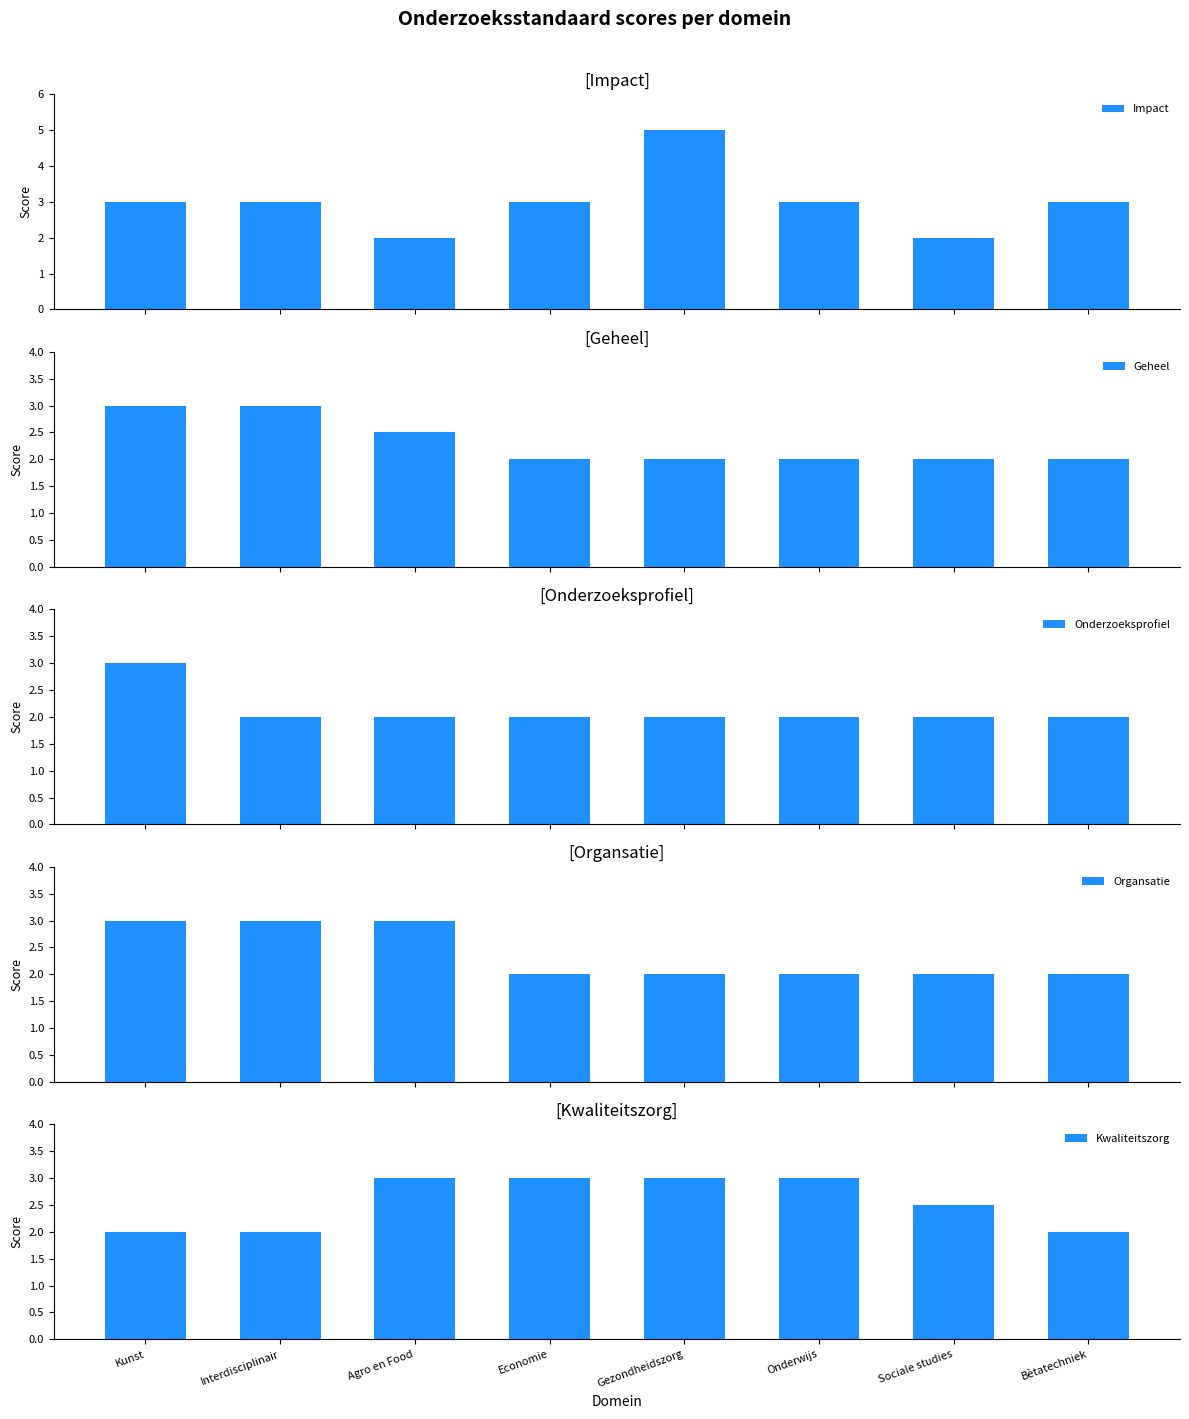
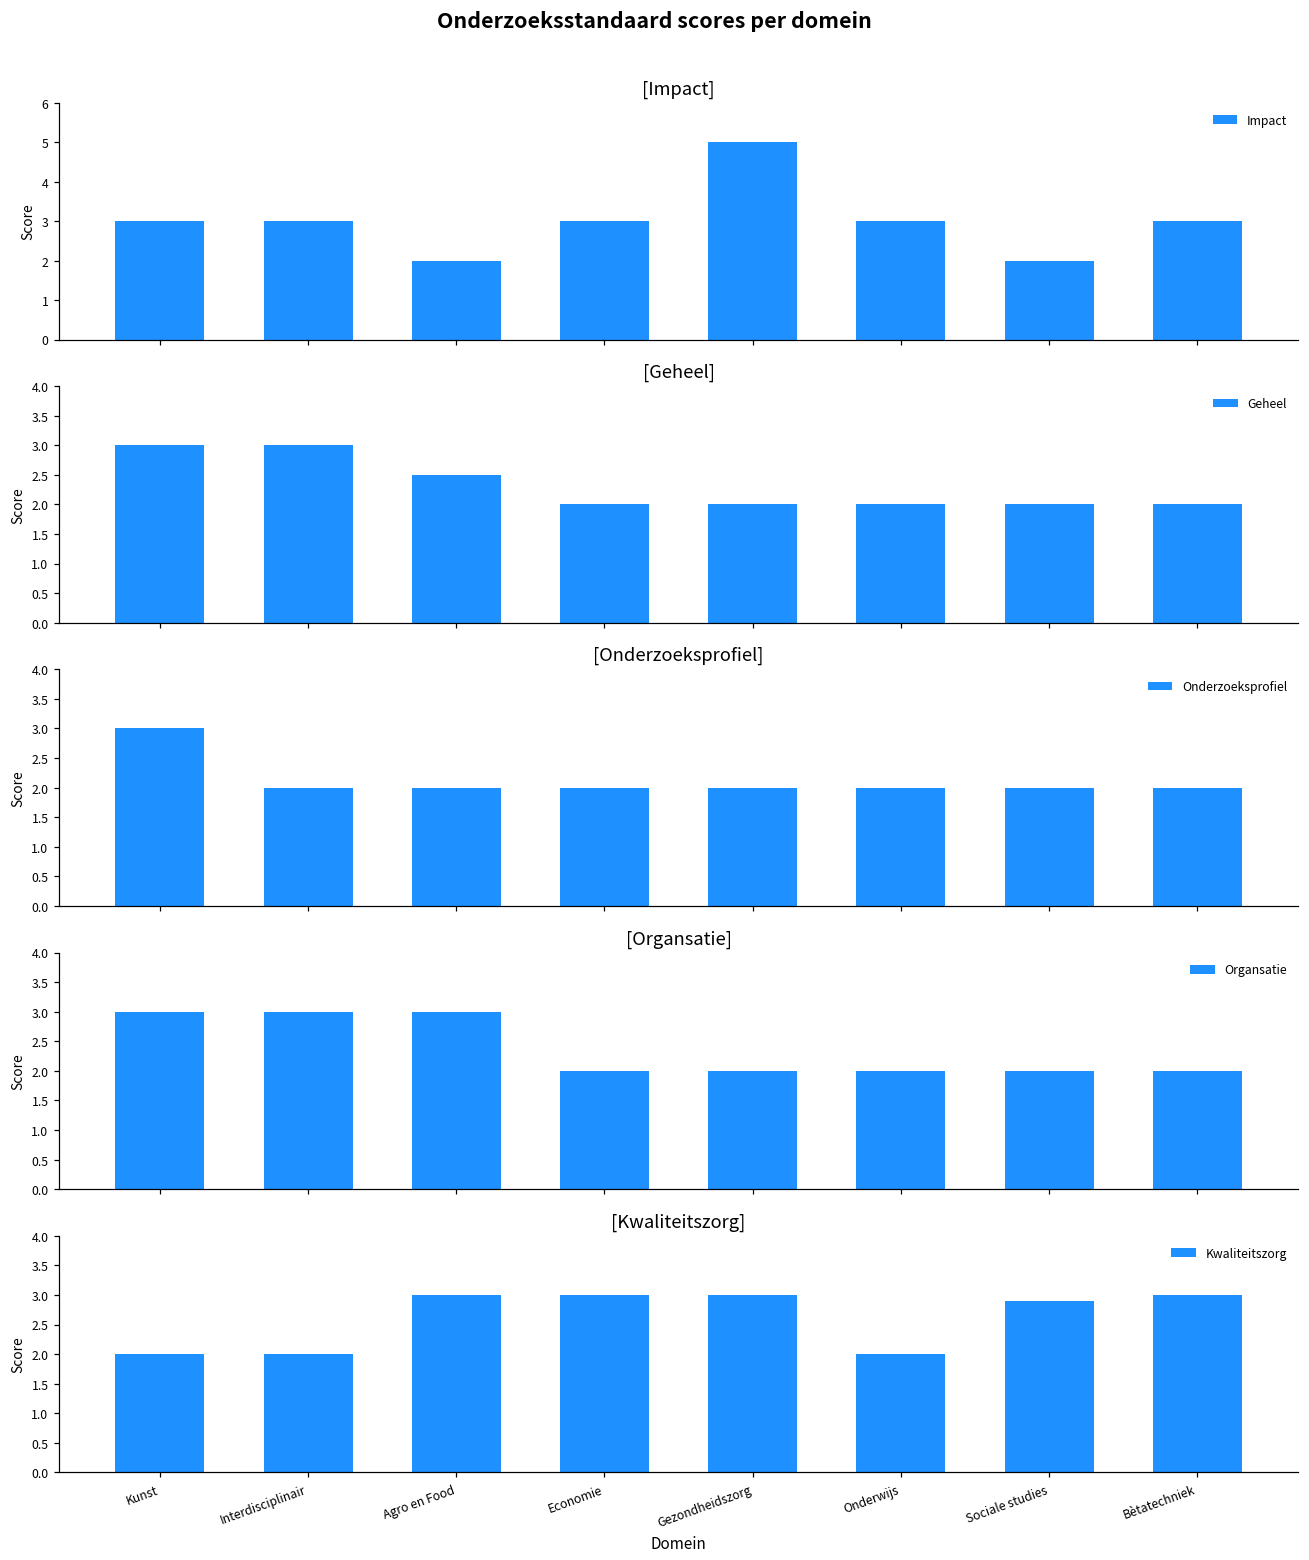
  {
    "[Kwaliteitszorg]": {
      "Kunst": 2.0,
      "Interdisciplinair": 2.0,
      "Agro en Food": 3.0,
      "Economie": 3.0,
      "Gezondheidszorg": 3.0,
-     "Onderwijs": 3,
-     "Sociale studies": 2.5,
-     "Bètatechniek": 2
+     "Onderwijs": 2,
+     "Sociale studies": 2.9,
+     "Bètatechniek": 3
    }
  }
